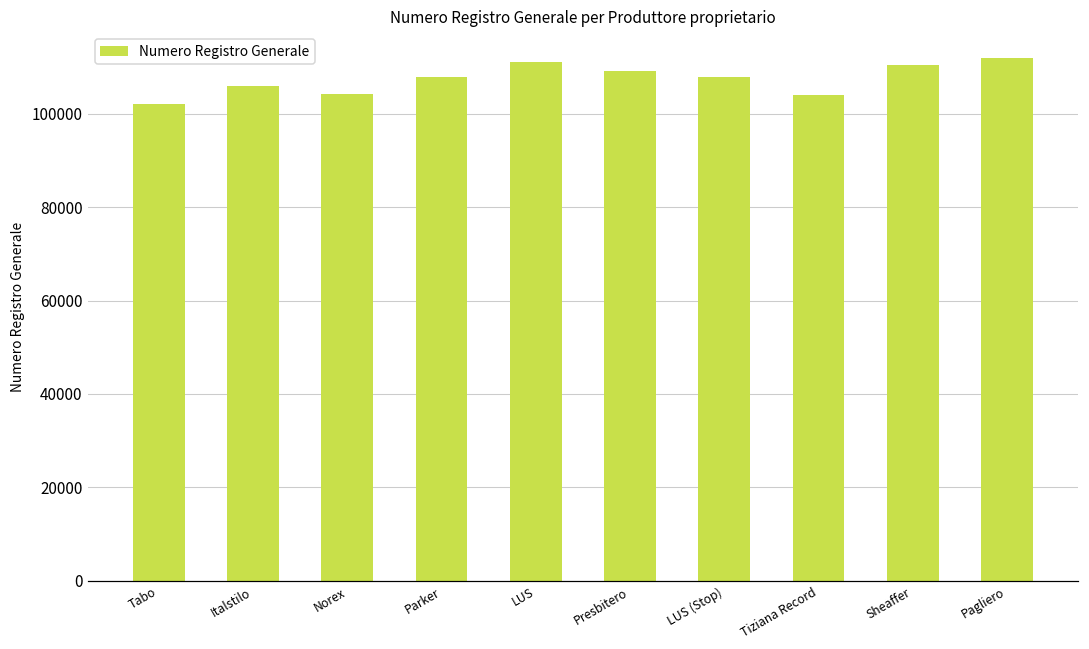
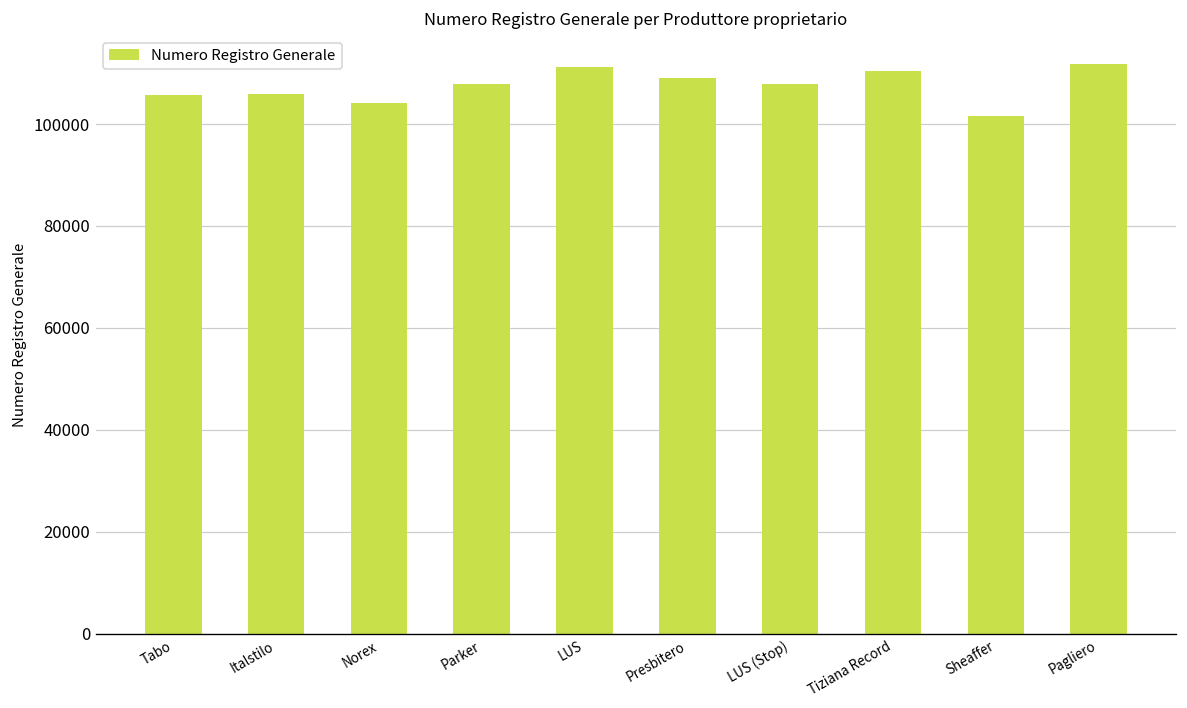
  {
-   "Tabo": 102000,
+   "Tabo": 106000,
    "Italstilo": 106000,
    "Norex": 104000,
    "Parker": 108000,
    "LUS": 111000,
    "Presbitero": 109000,
    "LUS (Stop)": 108000,
-   "Tiziana Record": 104000,
-   "Sheaffer": 111000,
+   "Tiziana Record": 110000,
+   "Sheaffer": 102000,
    "Pagliero": 112000
  }
